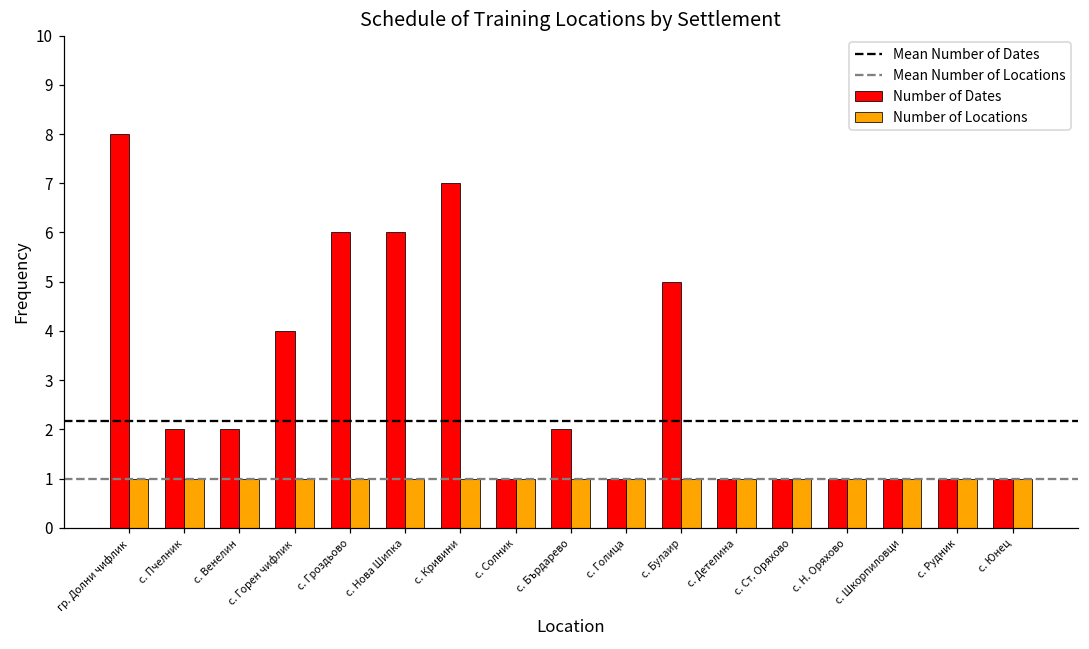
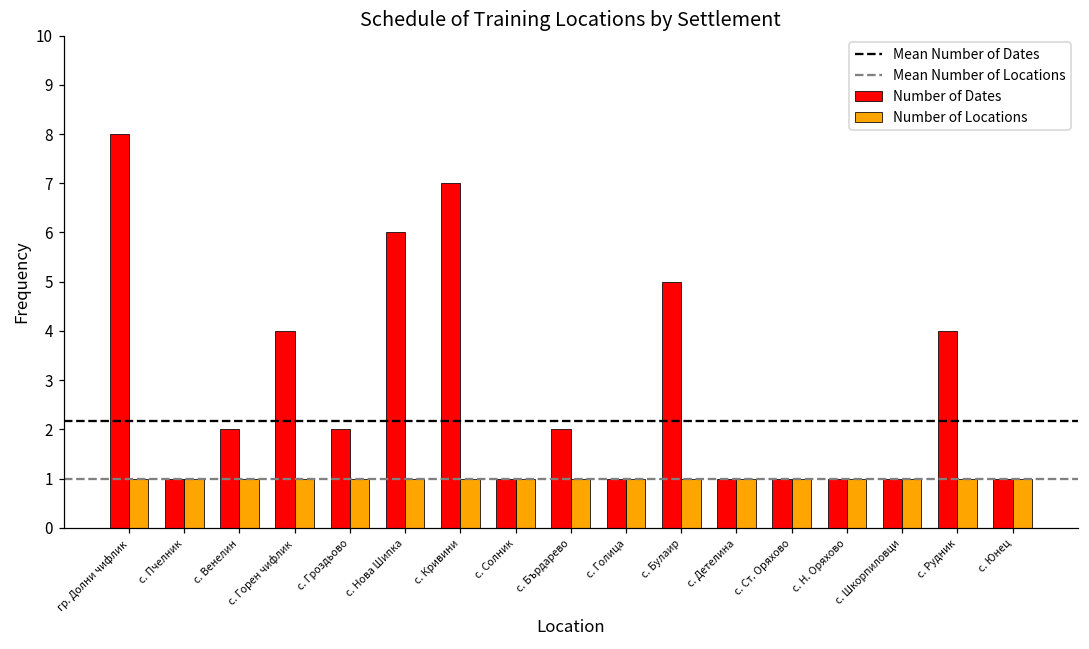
  {
    "Number of Dates": {
      "гр. Долни чифлик": 8,
-     "с. Пчелник": 2,
+     "с. Пчелник": 1,
      "с. Венелин": 2,
      "с. Горен чифлик": 4,
-     "с. Гроздьово": 6,
+     "с. Гроздьово": 2,
      "с. Нова Шипка": 6,
      "с. Кривини": 7,
      "с. Солник": 1,
      "с. Бърдарево": 2,
      "с. Голица": 1,
      "с. Булаир": 5,
      "с. Детелина": 1,
      "с. Ст. Оряхово": 1,
      "с. Н. Оряхово": 1,
      "с. Шкорпиловци": 1,
-     "с. Рудник": 1,
+     "с. Рудник": 4,
      "с. Юнец": 1
    },
    "Number of Locations": {
      "гр. Долни чифлик": 1,
      "с. Пчелник": 1,
      "с. Венелин": 1,
      "с. Горен чифлик": 1,
      "с. Гроздьово": 1,
      "с. Нова Шипка": 1,
      "с. Кривини": 1,
      "с. Солник": 1,
      "с. Бърдарево": 1,
      "с. Голица": 1,
      "с. Булаир": 1,
      "с. Детелина": 1,
      "с. Ст. Оряхово": 1,
      "с. Н. Оряхово": 1,
      "с. Шкорпиловци": 1,
      "с. Рудник": 1,
      "с. Юнец": 1
    }
  }
